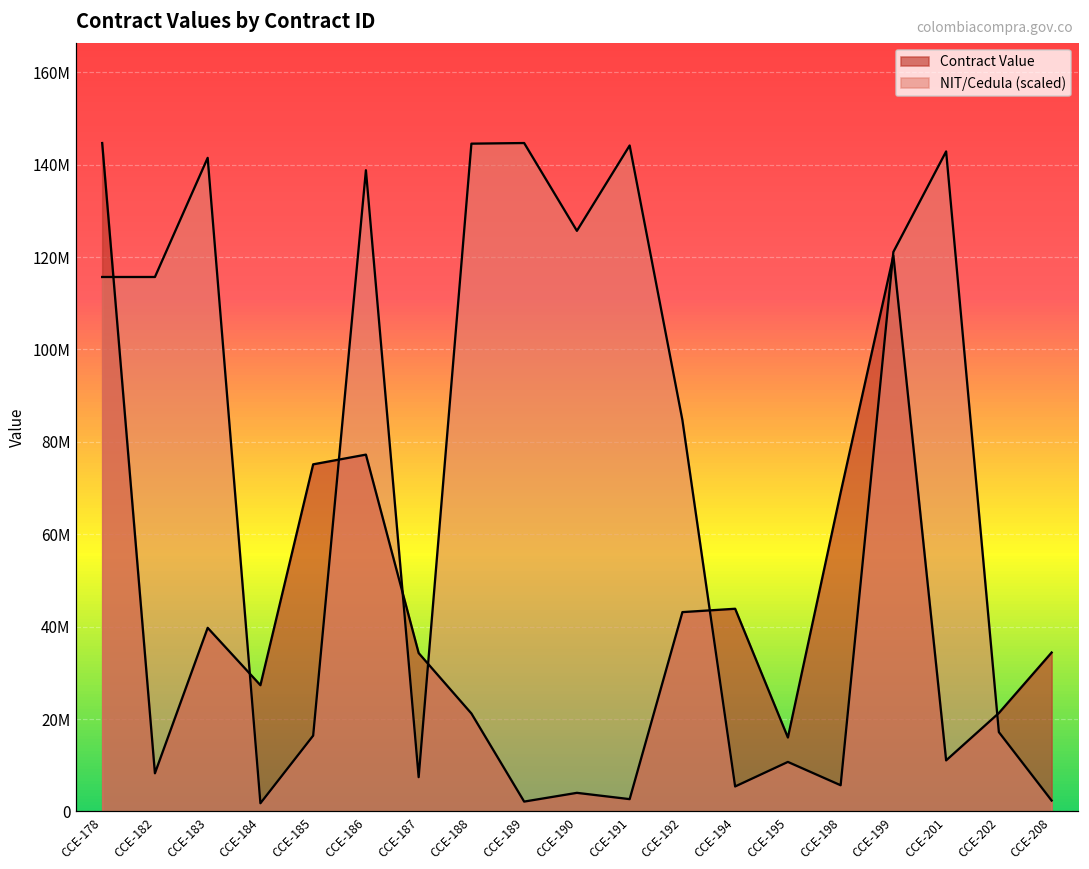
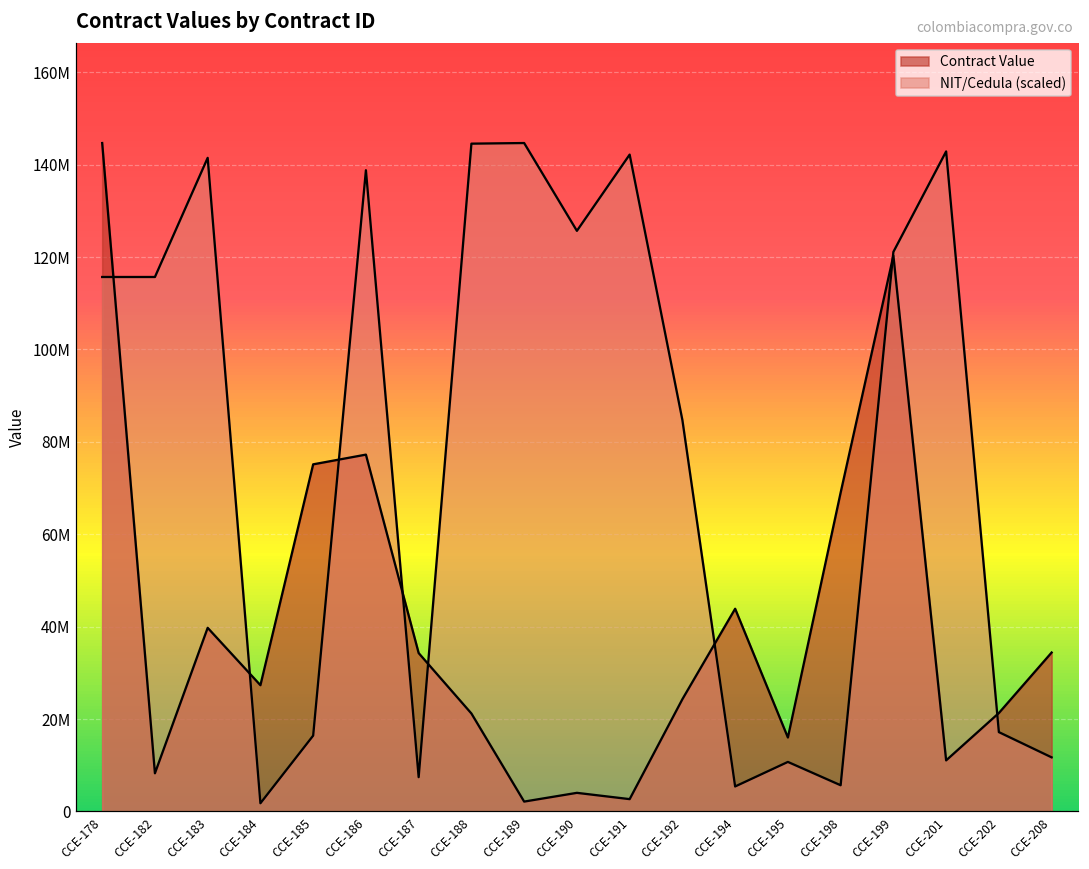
  {
    "Contract Value": {
      "CCE-178": 145000000,
      "CCE-182": 8000000,
      "CCE-183": 40000000,
      "CCE-184": 27000000,
      "CCE-185": 75000000,
      "CCE-186": 77000000,
      "CCE-187": 34000000,
      "CCE-188": 21000000,
      "CCE-189": 2000000,
      "CCE-190": 4000000,
      "CCE-191": 3000000,
-     "CCE-192": 43000000,
+     "CCE-192": 24000000,
      "CCE-194": 44000000,
      "CCE-195": 16000000,
      "CCE-198": 69000000,
      "CCE-199": 120000000,
      "CCE-201": 11000000,
      "CCE-202": 21000000,
      "CCE-208": 34000000
    },
    "NIT/Cedula (scaled)": {
      "CCE-178": 116000000,
      "CCE-182": 116000000,
      "CCE-183": 141000000,
      "CCE-184": 2000000,
      "CCE-185": 16000000,
      "CCE-186": 139000000,
      "CCE-187": 7000000,
      "CCE-188": 145000000,
      "CCE-189": 145000000,
      "CCE-190": 126000000,
-     "CCE-191": 144000000,
+     "CCE-191": 142000000,
      "CCE-192": 85000000,
      "CCE-194": 5000000,
      "CCE-195": 11000000,
      "CCE-198": 6000000,
      "CCE-199": 121000000,
      "CCE-201": 143000000,
      "CCE-202": 17000000,
-     "CCE-208": 2000000
+     "CCE-208": 12000000
    }
  }
